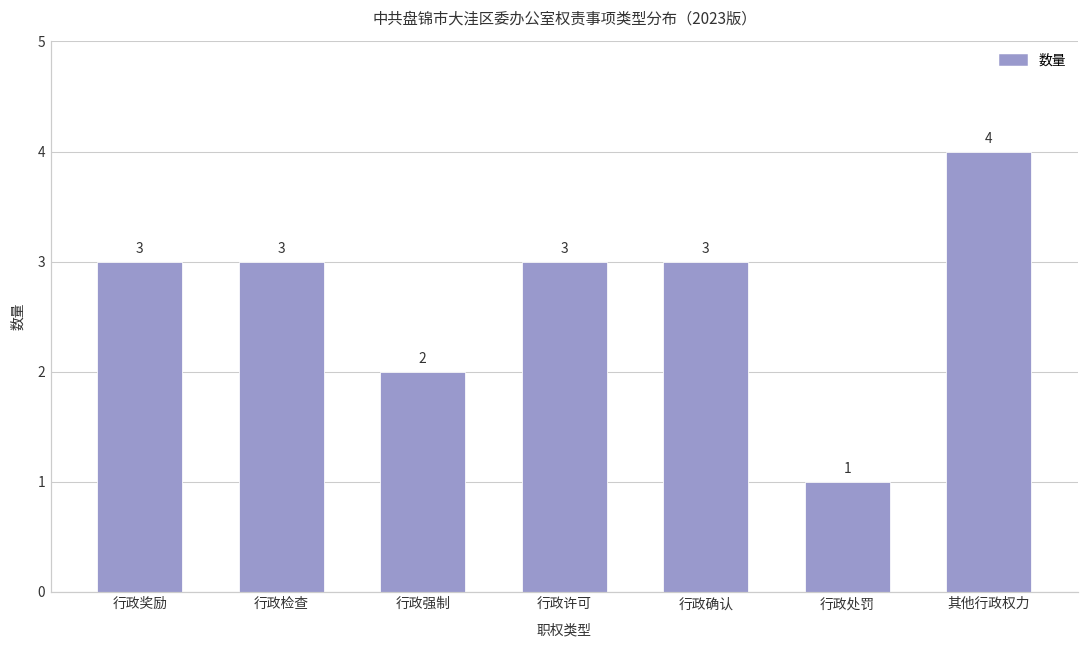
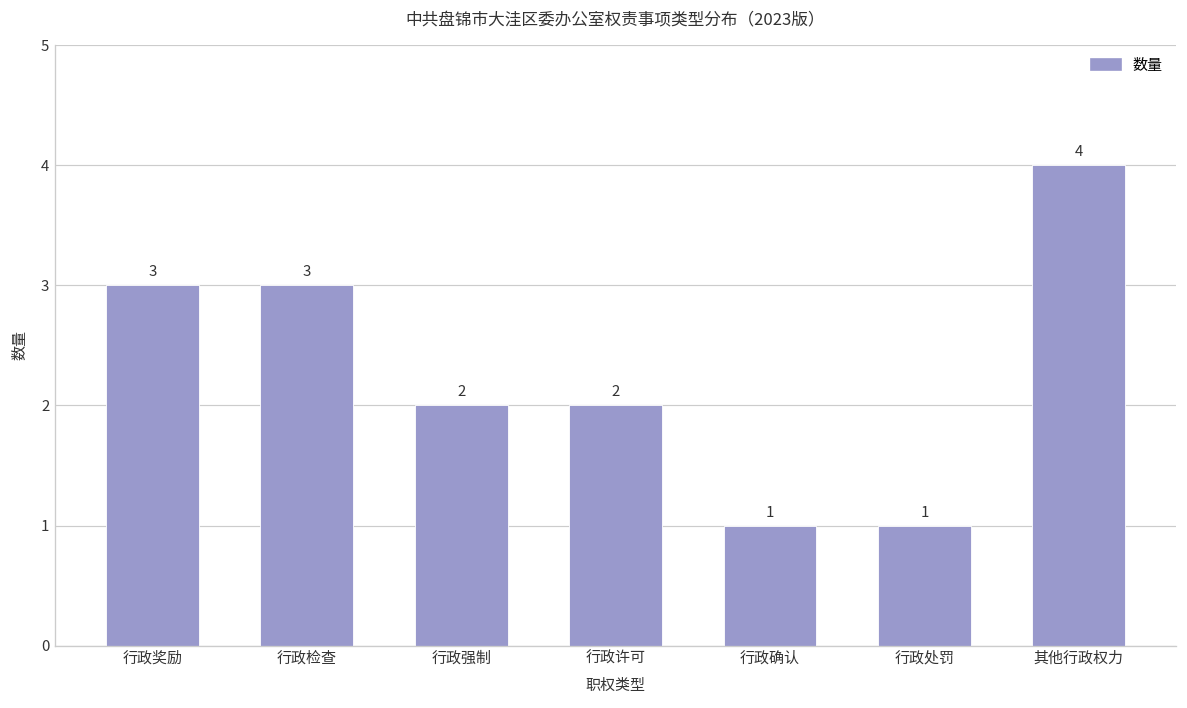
  {
    "行政奖励": 3,
    "行政检查": 3,
    "行政强制": 2,
-   "行政许可": 3,
-   "行政确认": 3,
+   "行政许可": 2,
+   "行政确认": 1,
    "行政处罚": 1,
    "其他行政权力": 4
  }
